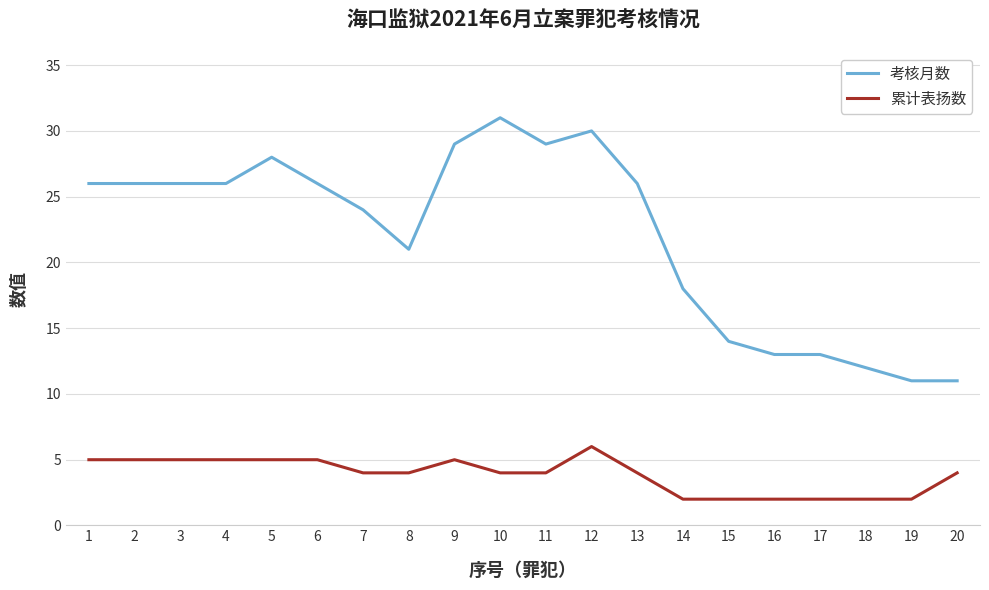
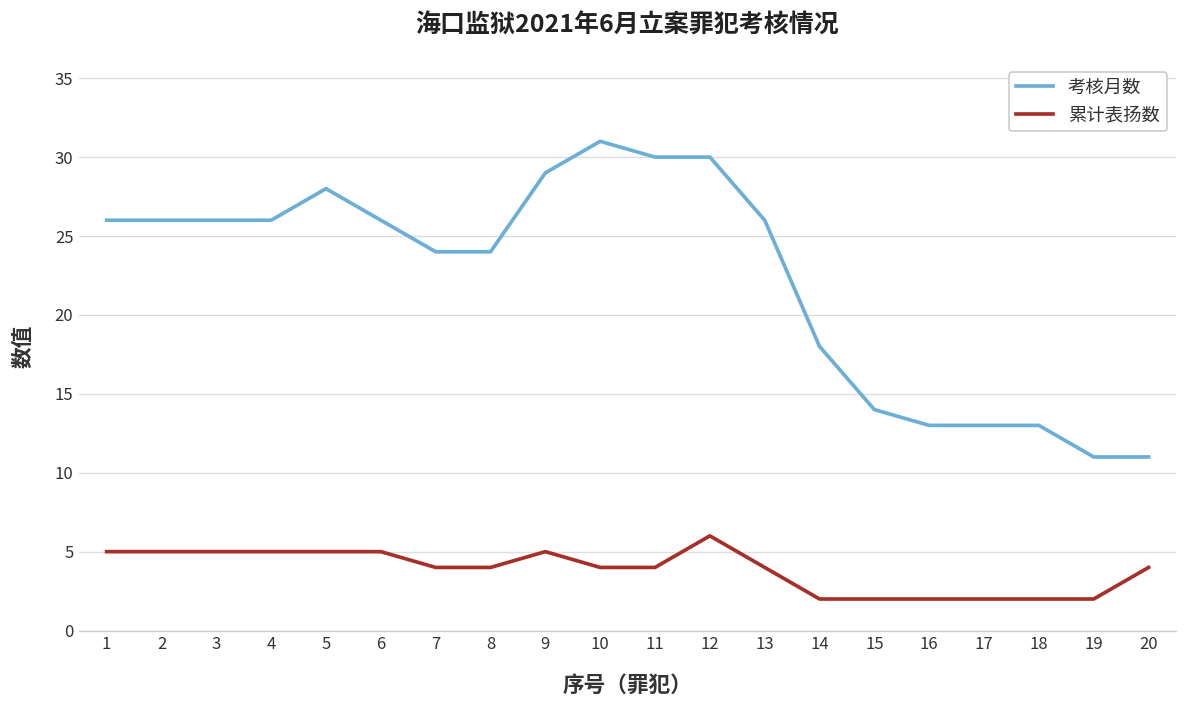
  {
    "考核月数": {
      "1": 26,
      "2": 26,
      "3": 26,
      "4": 26,
      "5": 28,
      "6": 26,
      "7": 24,
-     "8": 21,
+     "8": 24,
      "9": 29,
      "10": 31,
-     "11": 29,
+     "11": 30,
      "12": 30,
      "13": 26,
      "14": 18,
      "15": 14,
      "16": 13,
      "17": 13,
-     "18": 12,
+     "18": 13,
      "19": 11,
      "20": 11
    },
    "累计表扬数": {
      "1": 5,
      "2": 5,
      "3": 5,
      "4": 5,
      "5": 5,
      "6": 5,
      "7": 4,
      "8": 4,
      "9": 5,
      "10": 4,
      "11": 4,
      "12": 6,
      "13": 4,
      "14": 2,
      "15": 2,
      "16": 2,
      "17": 2,
      "18": 2,
      "19": 2,
      "20": 4
    }
  }
